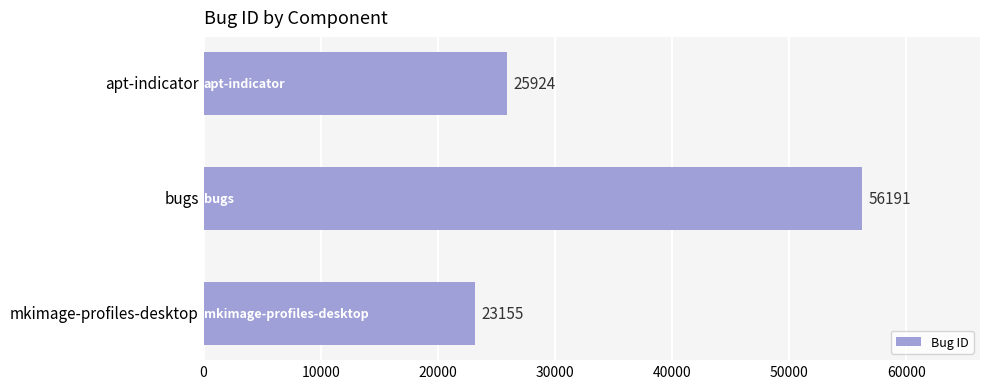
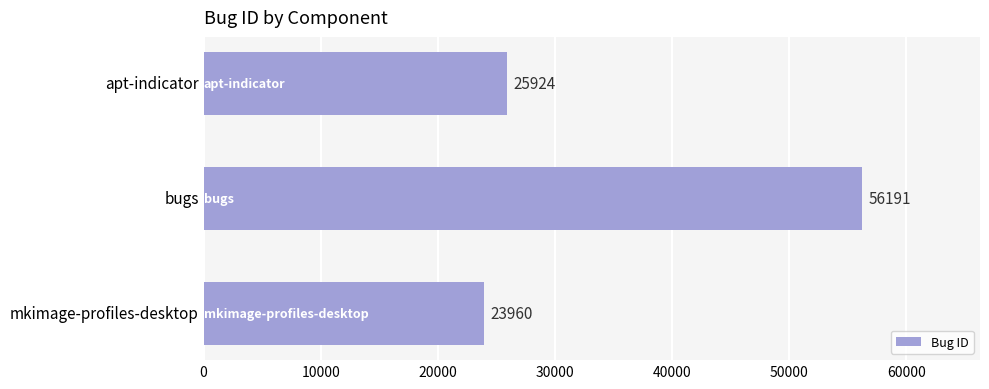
  {
    "apt-indicator": 25924,
    "bugs": 56191,
-   "mkimage-profiles-desktop": 23155
+   "mkimage-profiles-desktop": 23960
  }
